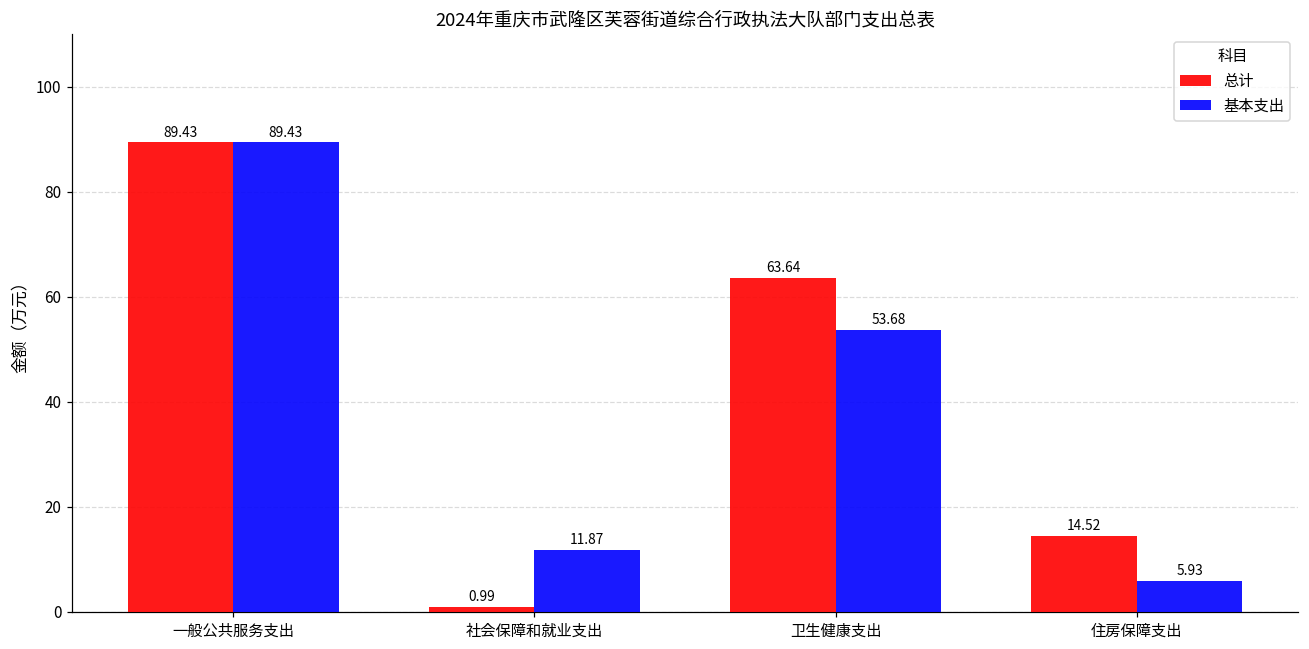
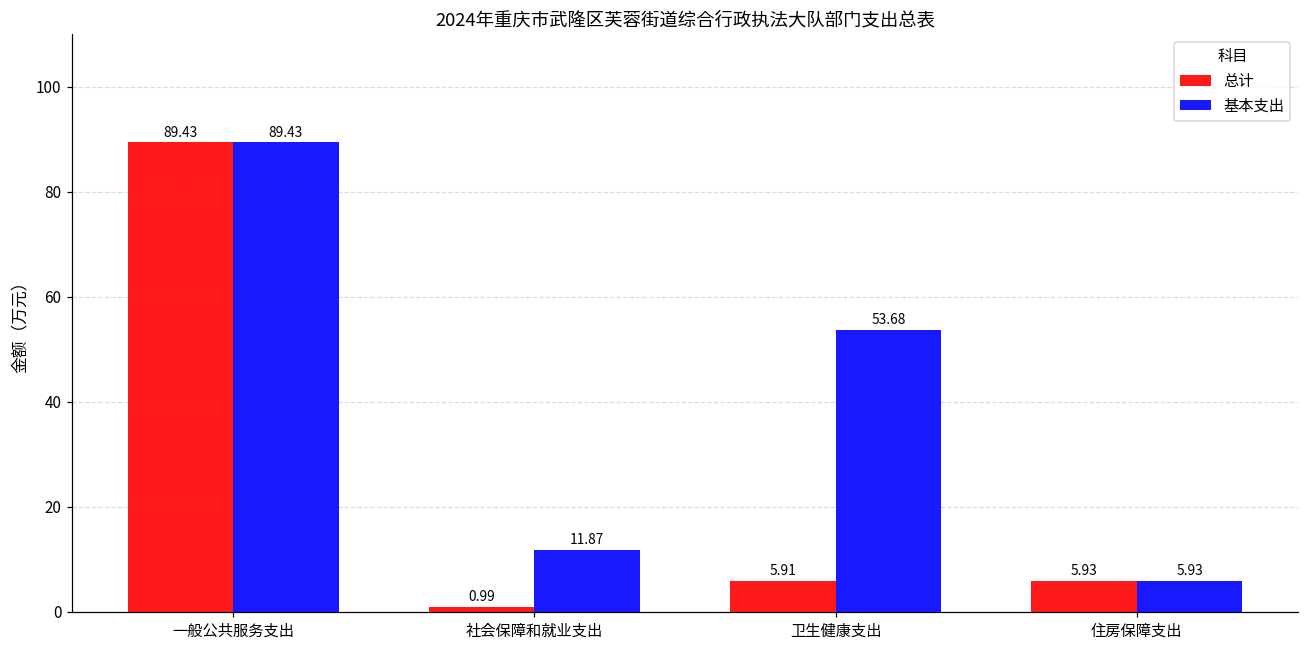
  {
    "总计": {
      "一般公共服务支出": 89.43,
      "社会保障和就业支出": 0.99,
-     "卫生健康支出": 63.64,
-     "住房保障支出": 14.52
+     "卫生健康支出": 5.91,
+     "住房保障支出": 5.93
    },
    "基本支出": {
      "一般公共服务支出": 89.43,
      "社会保障和就业支出": 11.87,
      "卫生健康支出": 53.68,
      "住房保障支出": 5.93
    }
  }
